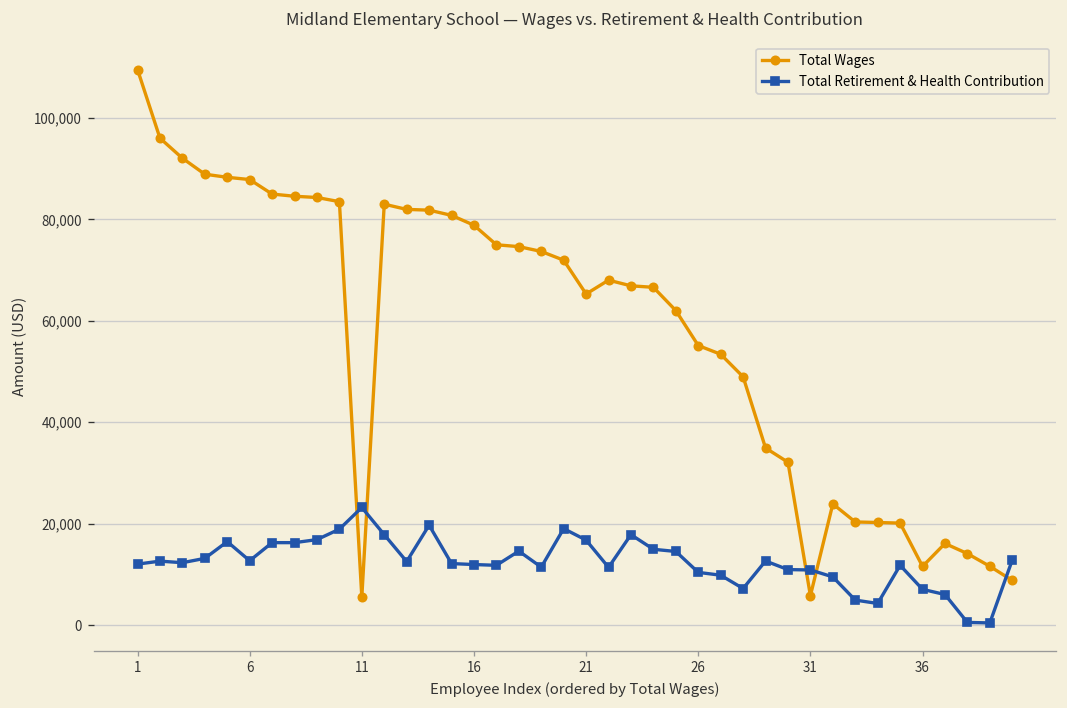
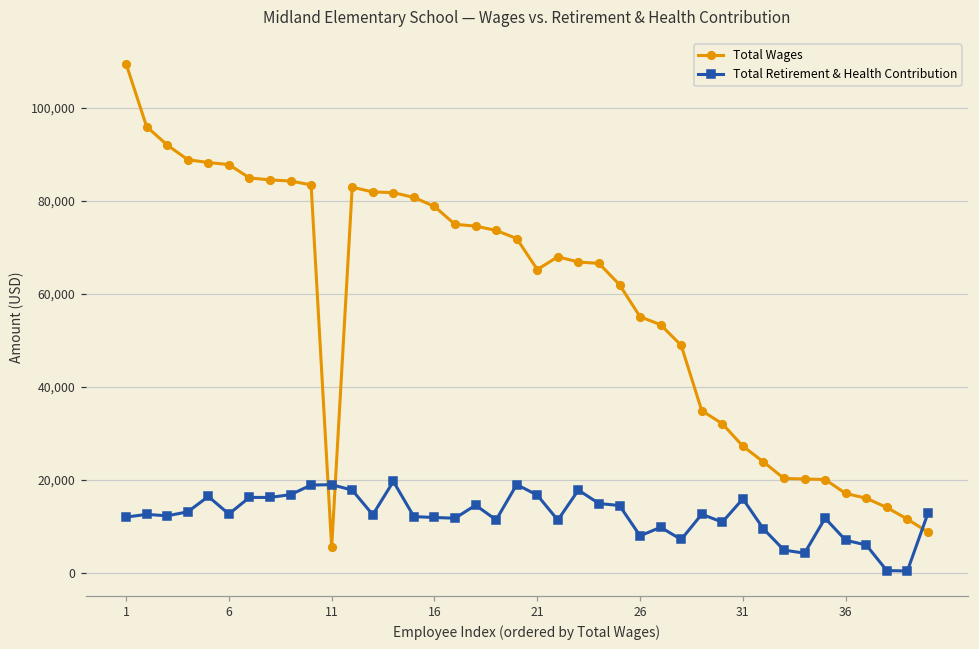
  {
    "Total Wages": {
      "1": "110,000",
      "6": "88,000",
      "11": "6,000",
      "16": "79,000",
      "21": "65,000",
      "26": "55,000",
-     "31": "6,000",
-     "36": "12,000"
+     "31": "27,000",
+     "36": "17,000"
    },
    "Total Retirement & Health Contribution": {
      "1": "12,000",
      "6": "13,000",
-     "11": "23,000",
+     "11": "19,000",
      "16": "12,000",
      "21": "17,000",
-     "26": "10,000",
-     "31": "11,000",
+     "26": "8,000",
+     "31": "16,000",
      "36": "7,000"
    }
  }
